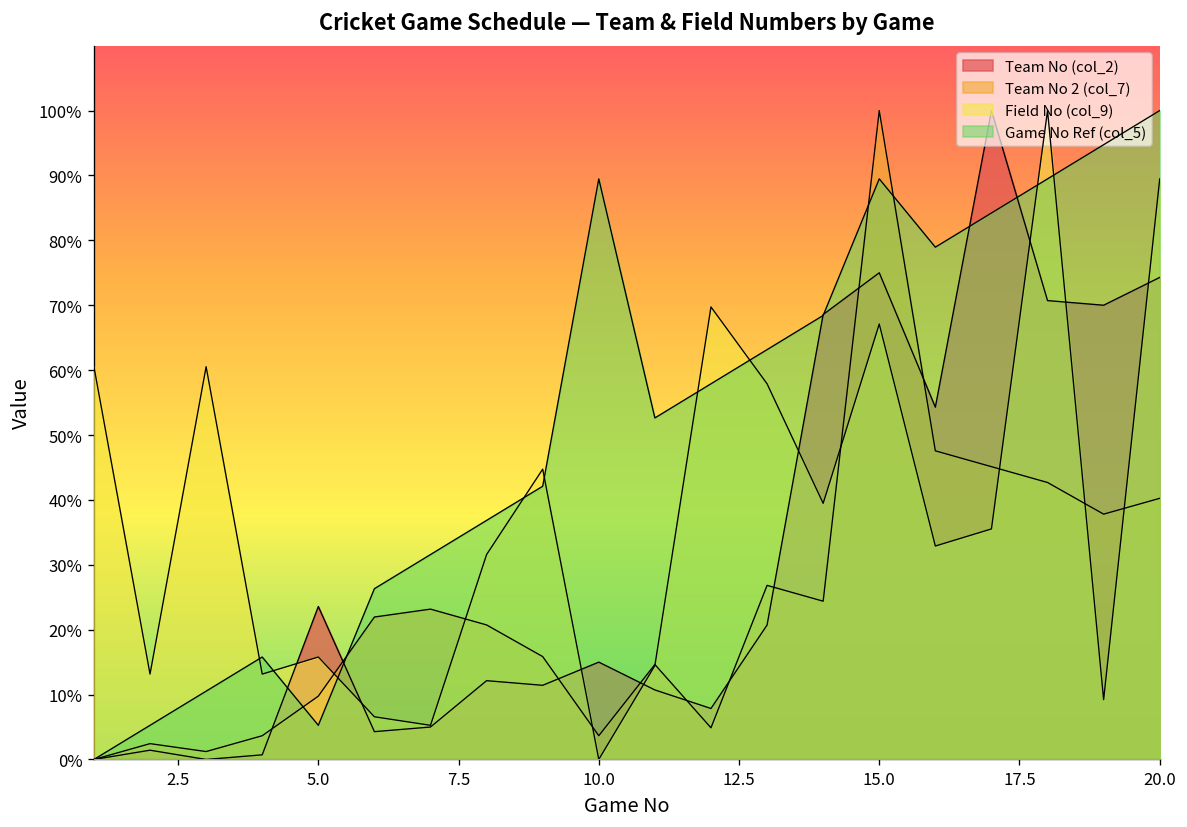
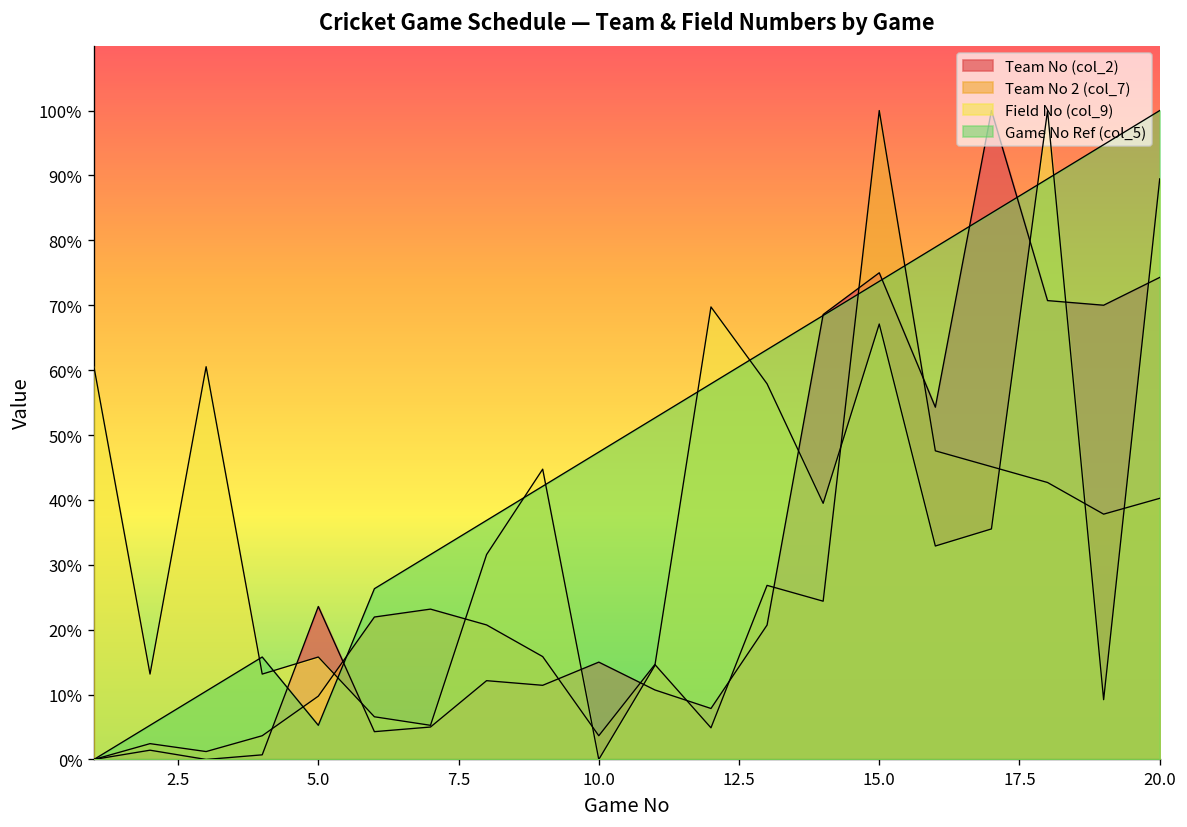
  {
    "Team No (col_2)": {
      "5.0": "24%",
      "10.0": "15%",
      "15.0": "75%",
      "20.0": "74%"
    },
    "Team No 2 (col_7)": {
      "5.0": "10%",
      "10.0": "4%",
      "15.0": "100%",
      "20.0": "40%"
    },
    "Field No (col_9)": {
      "5.0": "16%",
      "10.0": "0%",
      "15.0": "67%",
      "20.0": "89%"
    },
    "Game No Ref (col_5)": {
      "5.0": "5%",
-     "10.0": "89%",
-     "15.0": "89%",
+     "10.0": "47%",
+     "15.0": "74%",
      "20.0": "100%"
    }
  }
